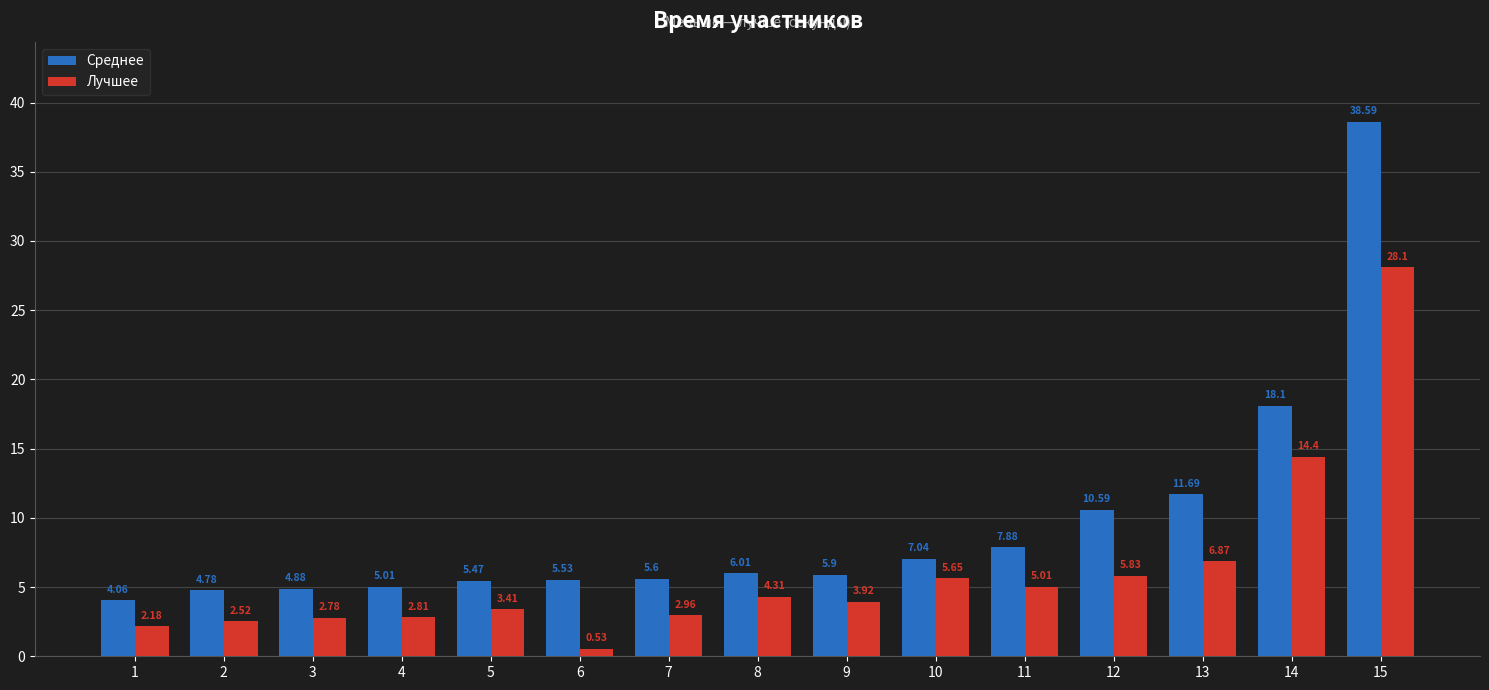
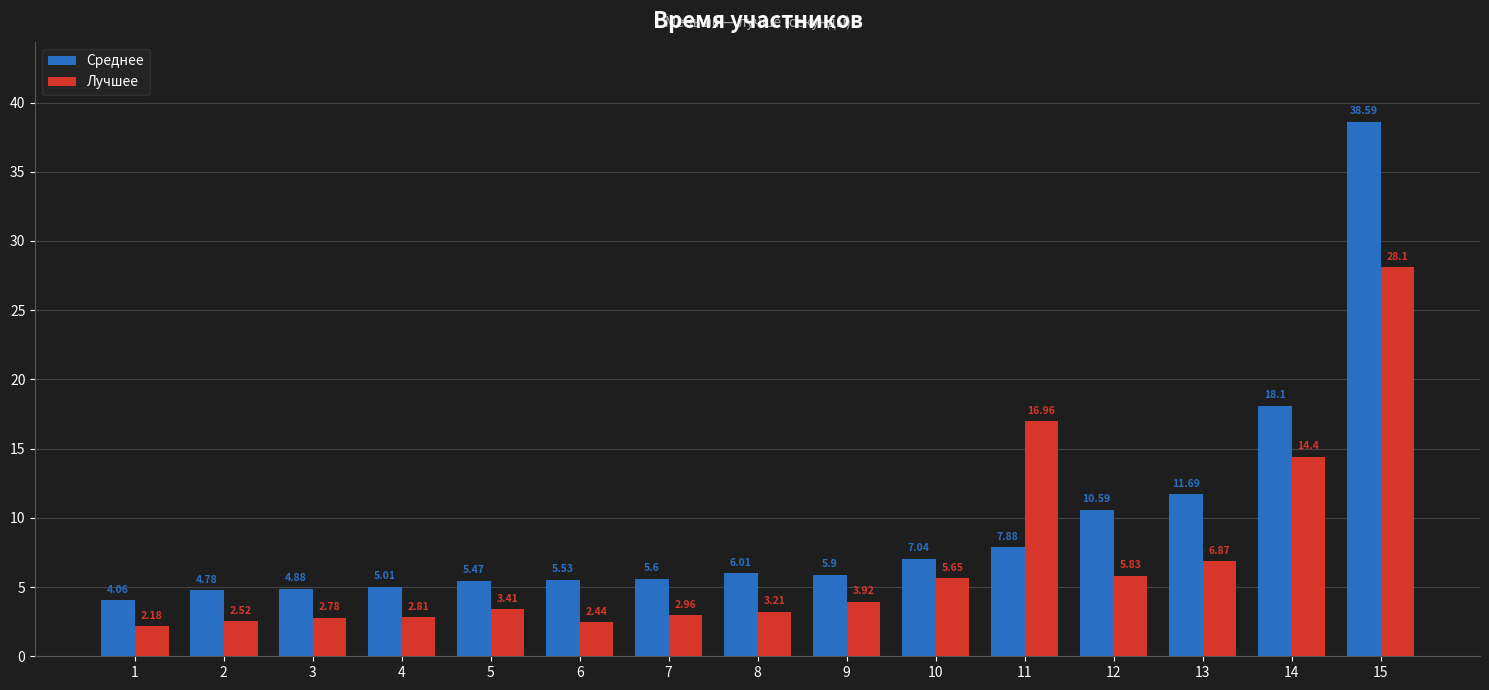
  {
    "Среднее": {
      "1": 4.06,
      "2": 4.78,
      "3": 4.88,
      "4": 5.01,
      "5": 5.47,
      "6": 5.53,
      "7": 5.6,
      "8": 6.01,
      "9": 5.9,
      "10": 7.04,
      "11": 7.88,
      "12": 10.59,
      "13": 11.69,
      "14": 18.1,
      "15": 38.59
    },
    "Лучшее": {
      "1": 2.18,
      "2": 2.52,
      "3": 2.78,
      "4": 2.81,
      "5": 3.41,
-     "6": 0.53,
+     "6": 2.44,
      "7": 2.96,
-     "8": 4.31,
+     "8": 3.21,
      "9": 3.92,
      "10": 5.65,
-     "11": 5.01,
+     "11": 16.96,
      "12": 5.83,
      "13": 6.87,
      "14": 14.4,
      "15": 28.1
    }
  }
